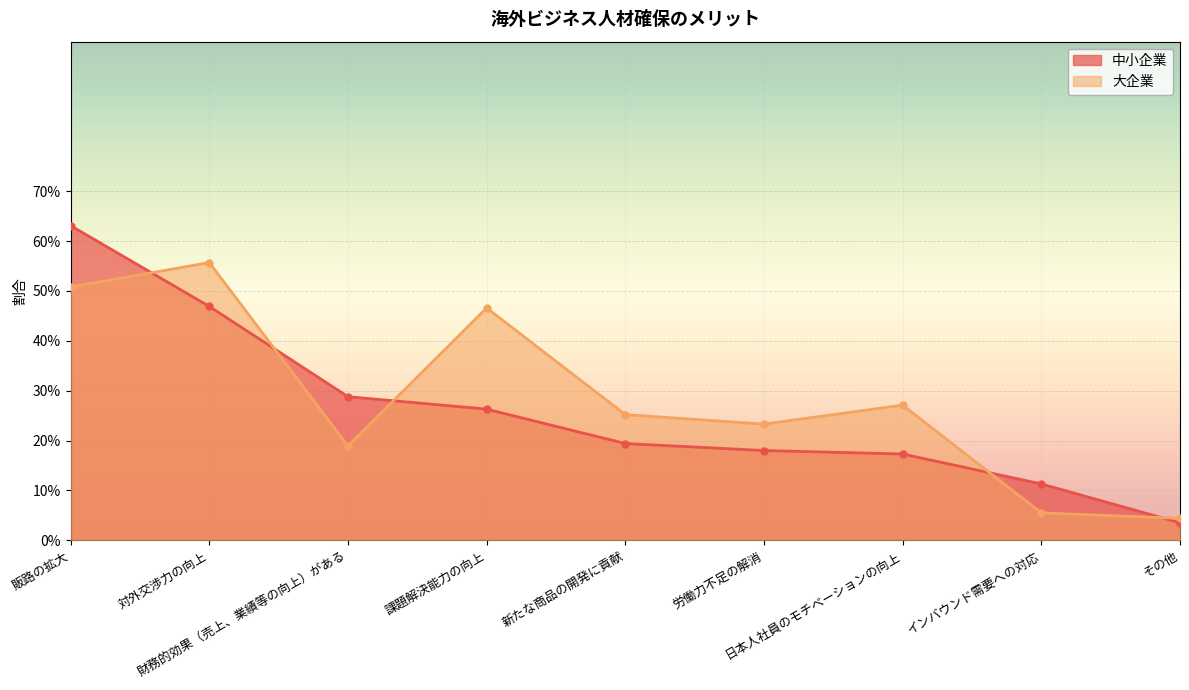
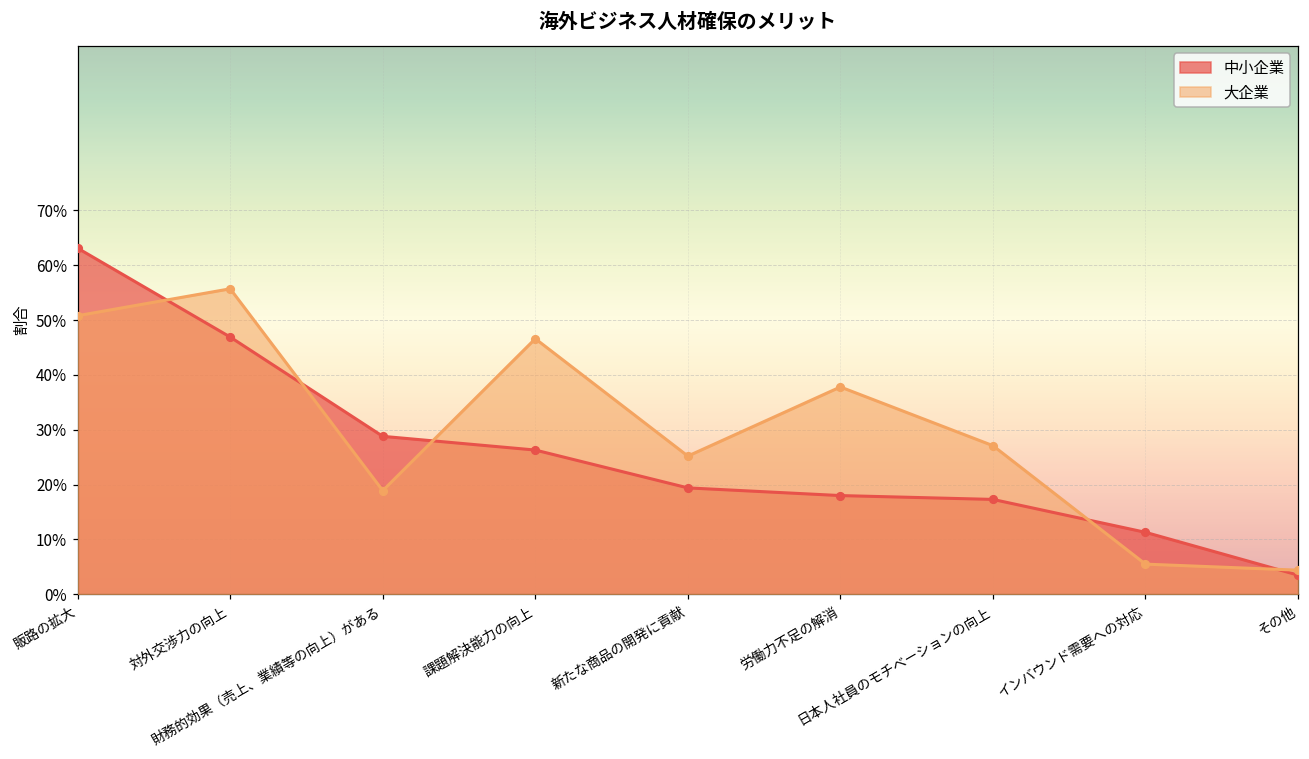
  {
    "中小企業": {
      "販路の拡大": "63%",
      "対外交渉力の向上": "47%",
      "財務的効果（売上、業績等の向上）がある": "29%",
      "課題解決能力の向上": "26%",
      "新たな商品の開発に貢献": "19%",
      "労働力不足の解消": "18%",
      "日本人社員のモチベーションの向上": "17%",
      "インバウンド需要への対応": "11%",
      "その他": "4%"
    },
    "大企業": {
      "販路の拡大": "51%",
      "対外交渉力の向上": "56%",
      "財務的効果（売上、業績等の向上）がある": "19%",
      "課題解決能力の向上": "47%",
      "新たな商品の開発に貢献": "25%",
-     "労働力不足の解消": "23%",
+     "労働力不足の解消": "38%",
      "日本人社員のモチベーションの向上": "27%",
      "インバウンド需要への対応": "6%",
      "その他": "4%"
    }
  }
